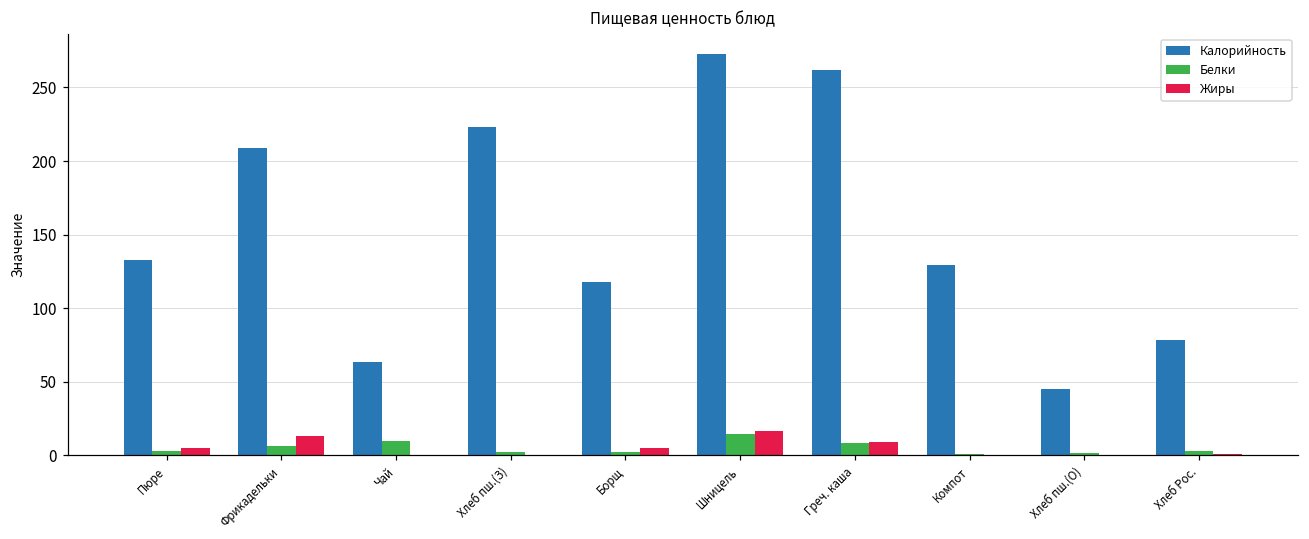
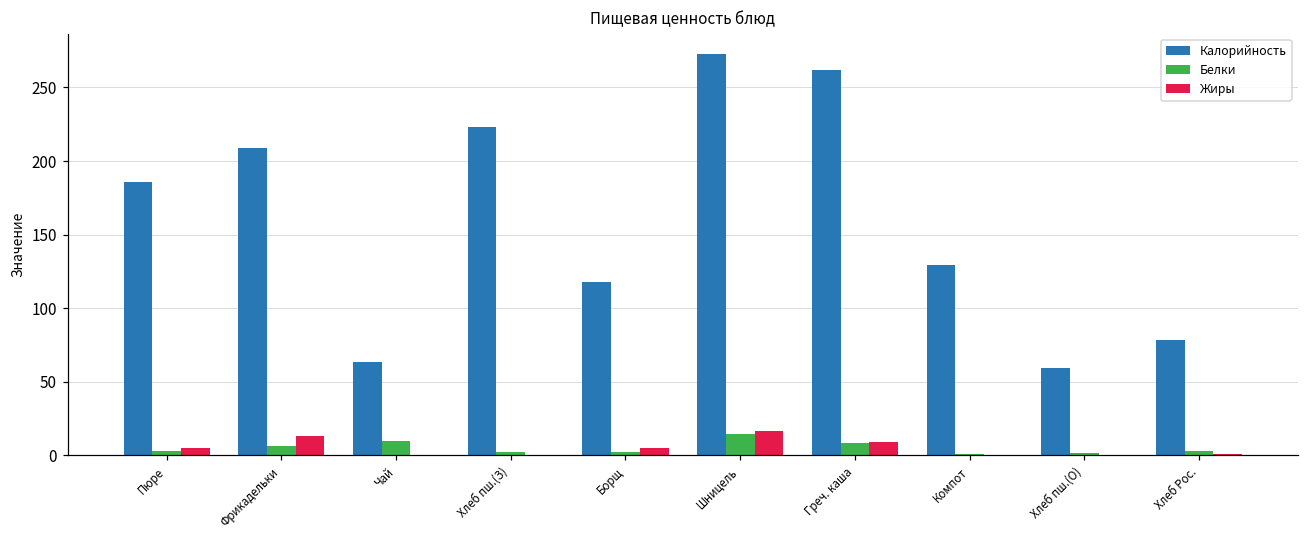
  {
    "Калорийность": {
-     "Пюре": 133,
+     "Пюре": 186,
      "Фрикадельки": 209,
      "Чай": 64,
      "Хлеб пш.(З)": 223,
      "Борщ": 118,
      "Шницель": 273,
      "Греч. каша": 262,
      "Компот": 129,
-     "Хлеб пш.(О)": 45,
+     "Хлеб пш.(О)": 59,
      "Хлеб Рос.": 78
    },
    "Белки": {
      "Пюре": 3,
      "Фрикадельки": 6,
      "Чай": 10,
      "Хлеб пш.(З)": 2,
      "Борщ": 2,
      "Шницель": 15,
      "Греч. каша": 8,
      "Хлеб Рос.": 3
    },
    "Жиры": {
      "Пюре": 5,
      "Фрикадельки": 13,
      "Чай": 0,
      "Борщ": 5,
      "Шницель": 16,
      "Греч. каша": 9,
      "Компот": 0
    }
  }
